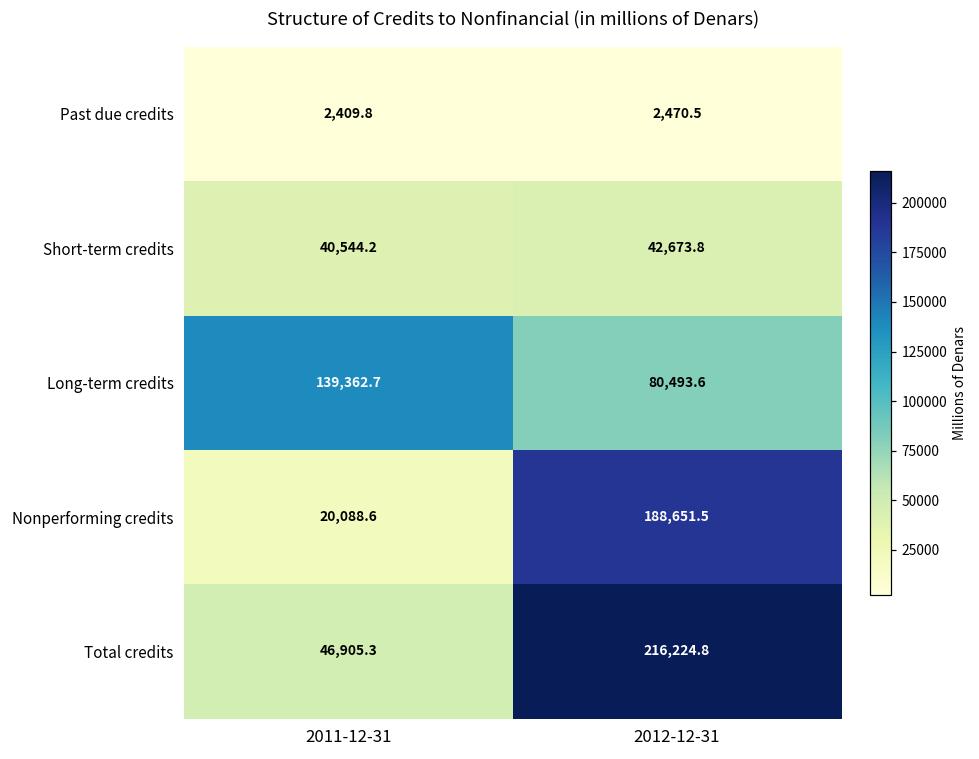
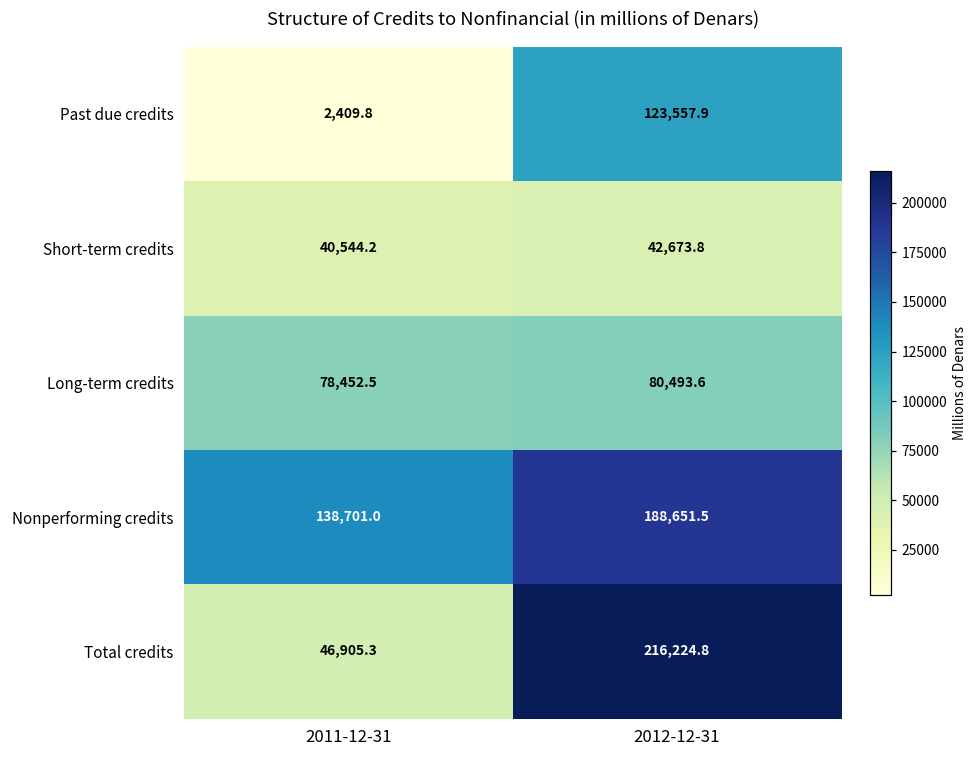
  {
    "Past due credits": {
      "2011-12-31": "2,409.8",
-     "2012-12-31": "2,470.5"
+     "2012-12-31": "123,557.9"
    },
    "Short-term credits": {
      "2011-12-31": "40,544.2",
      "2012-12-31": "42,673.8"
    },
    "Long-term credits": {
-     "2011-12-31": "139,362.7",
+     "2011-12-31": "78,452.5",
      "2012-12-31": "80,493.6"
    },
    "Nonperforming credits": {
-     "2011-12-31": "20,088.6",
+     "2011-12-31": "138,701.0",
      "2012-12-31": "188,651.5"
    },
    "Total credits": {
      "2011-12-31": "46,905.3",
      "2012-12-31": "216,224.8"
    }
  }
